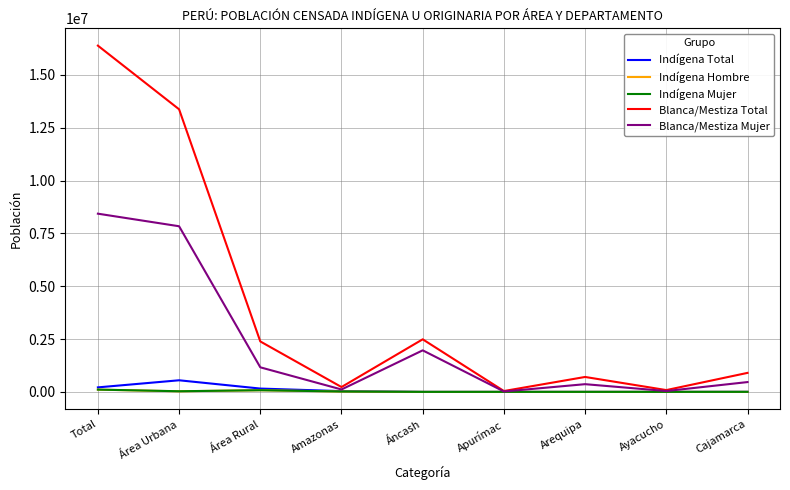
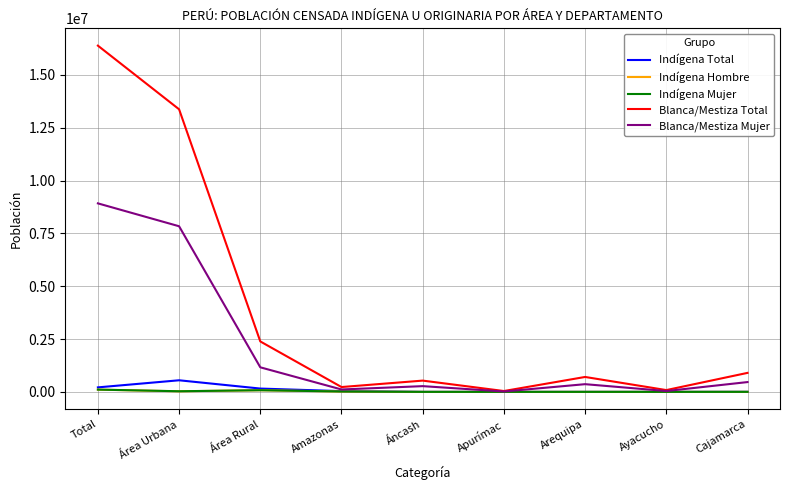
  {
    "Indígena Total": {
      "Área Urbana": 500000
    },
    "Indígena Mujer": {
      "Área Urbana": 0
    },
    "Blanca/Mestiza Total": {
      "Total": 16400000,
      "Área Urbana": 13400000,
      "Área Rural": 2400000,
-     "Áncash": 2500000,
+     "Áncash": 500000,
      "Arequipa": 700000,
      "Cajamarca": 900000
    },
    "Blanca/Mestiza Mujer": {
-     "Total": 8400000,
+     "Total": 8900000,
      "Área Urbana": 7800000,
      "Área Rural": 1200000,
-     "Áncash": 2000000,
+     "Áncash": 300000,
      "Arequipa": 400000,
      "Cajamarca": 500000
    }
  }
